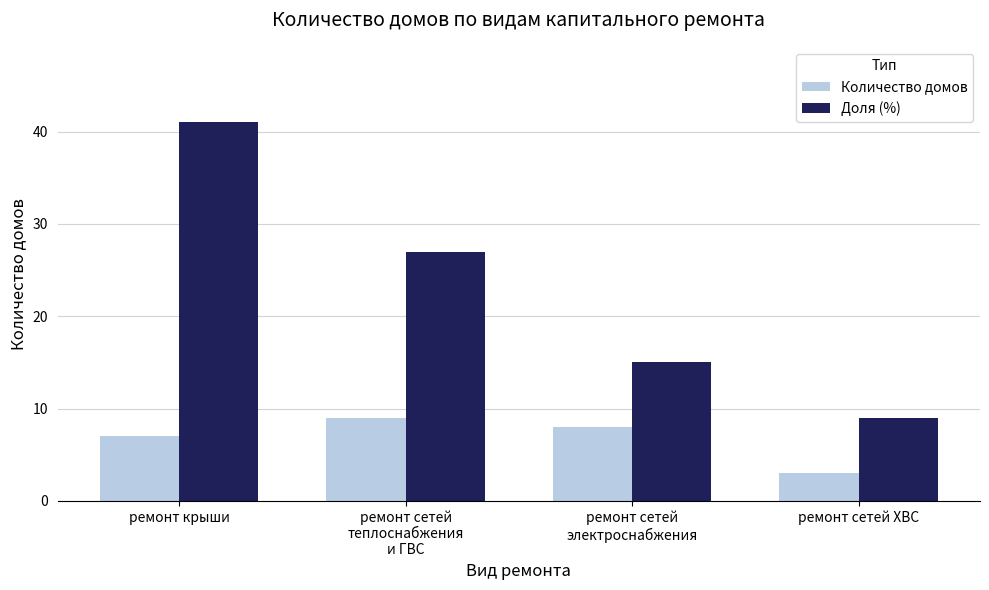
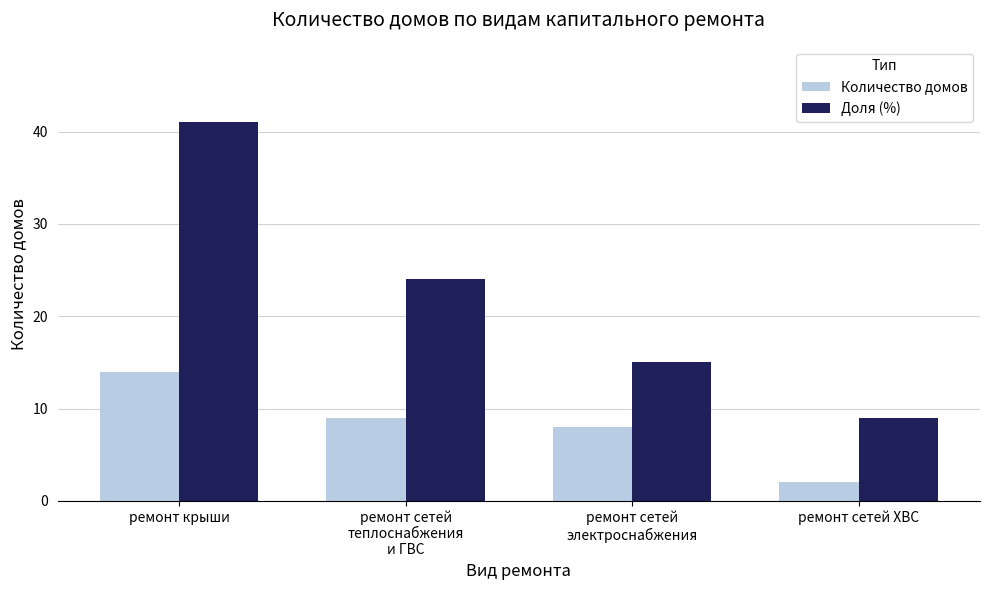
  {
    "Количество домов": {
-     "ремонт крыши": 7,
+     "ремонт крыши": 14,
      "ремонт сетей теплоснабжения и ГВС": 9,
      "ремонт сетей электроснабжения": 8,
-     "ремонт сетей ХВС": 3
+     "ремонт сетей ХВС": 2
    },
    "Доля (%)": {
      "ремонт крыши": 41,
-     "ремонт сетей теплоснабжения и ГВС": 27,
+     "ремонт сетей теплоснабжения и ГВС": 24,
      "ремонт сетей электроснабжения": 15,
      "ремонт сетей ХВС": 9
    }
  }
